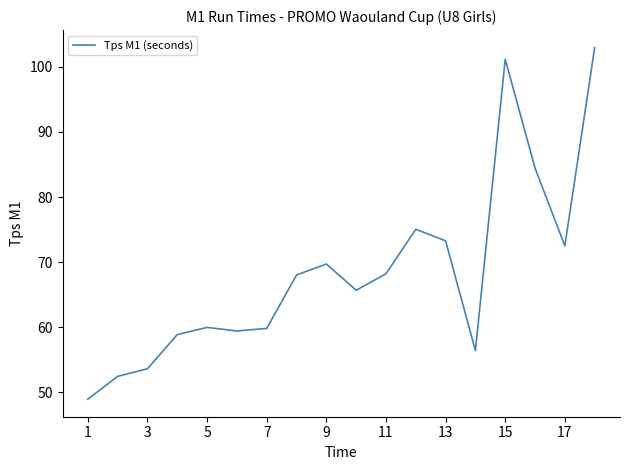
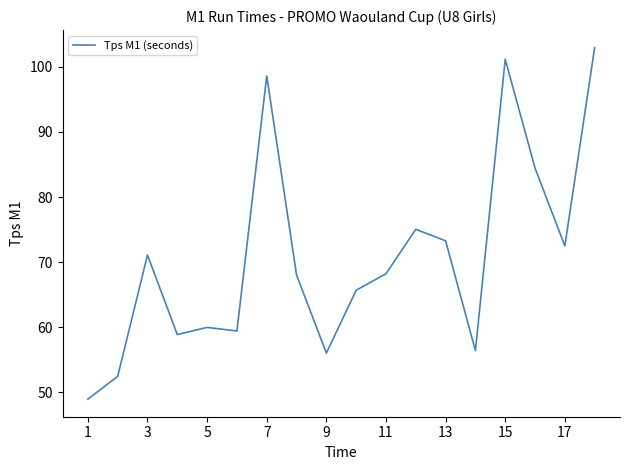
  {
    "1": 49,
-   "3": 54,
+   "3": 71,
    "5": 60,
-   "7": 60,
-   "9": 70,
+   "7": 99,
+   "9": 56,
    "11": 68,
    "13": 73,
    "15": 101,
    "17": 72
  }
